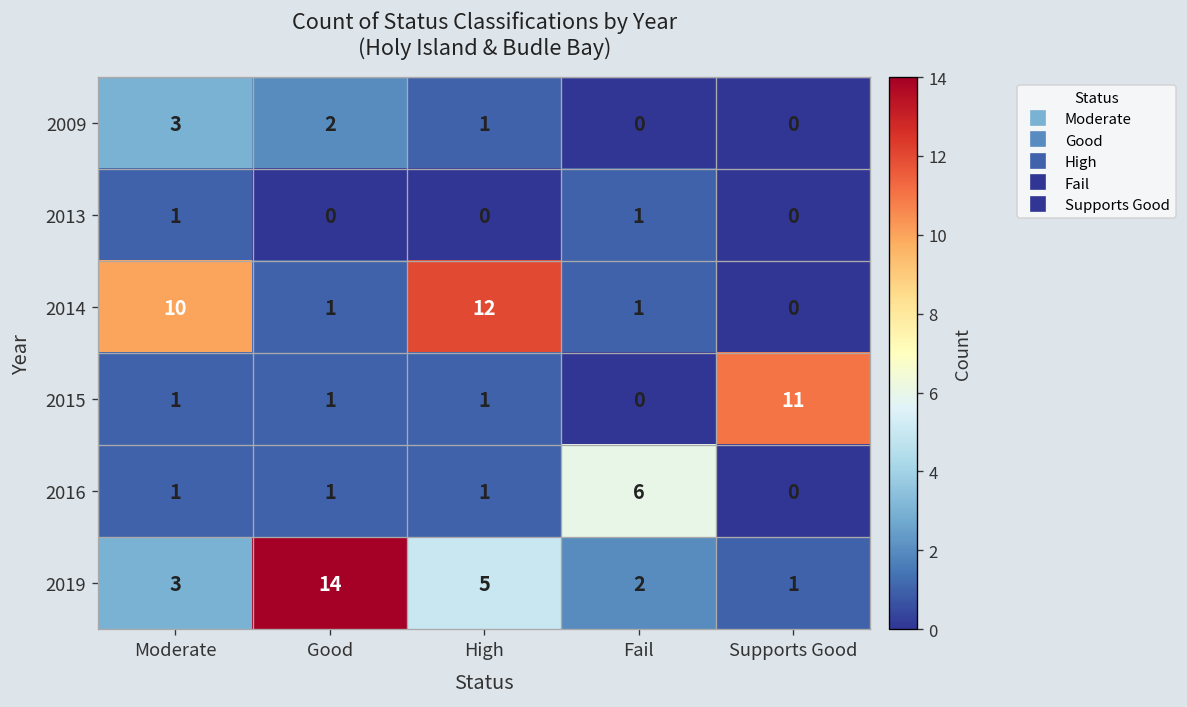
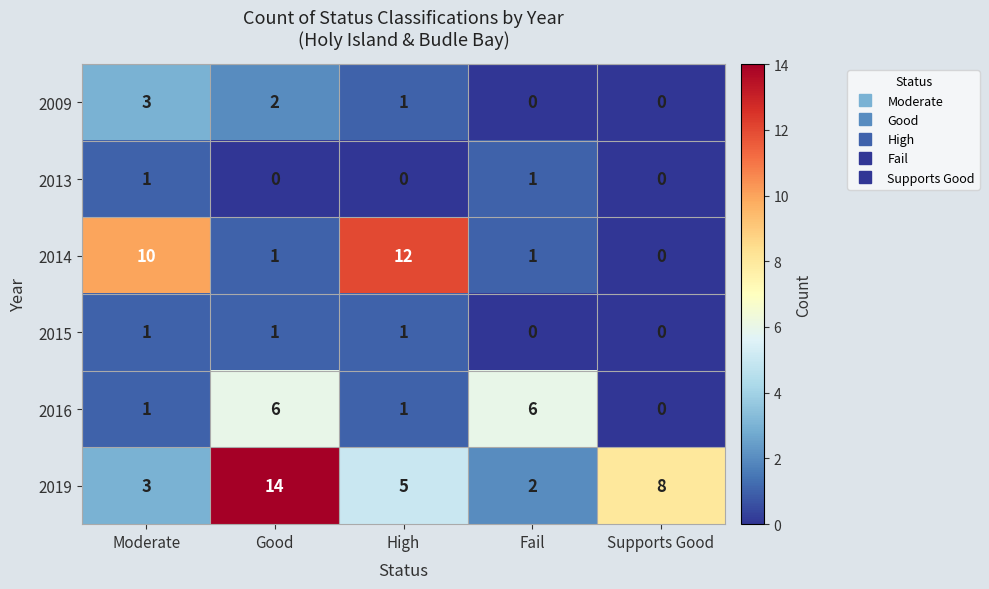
  {
    "2009": {
      "Moderate": 3,
      "Good": 2,
      "High": 1,
      "Fail": 0,
      "Supports Good": 0
    },
    "2013": {
      "Moderate": 1,
      "Good": 0,
      "High": 0,
      "Fail": 1,
      "Supports Good": 0
    },
    "2014": {
      "Moderate": 10,
      "Good": 1,
      "High": 12,
      "Fail": 1,
      "Supports Good": 0
    },
    "2015": {
      "Moderate": 1,
      "Good": 1,
      "High": 1,
      "Fail": 0,
-     "Supports Good": 11
+     "Supports Good": 0
    },
    "2016": {
      "Moderate": 1,
-     "Good": 1,
+     "Good": 6,
      "High": 1,
      "Fail": 6,
      "Supports Good": 0
    },
    "2019": {
      "Moderate": 3,
      "Good": 14,
      "High": 5,
      "Fail": 2,
-     "Supports Good": 1
+     "Supports Good": 8
    }
  }
